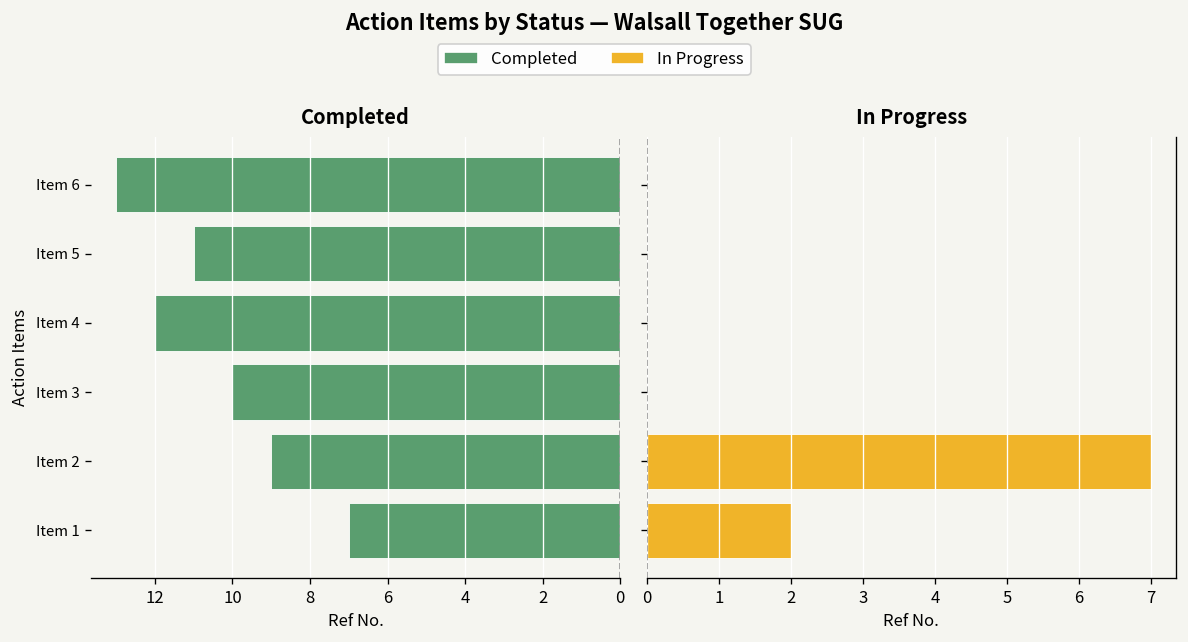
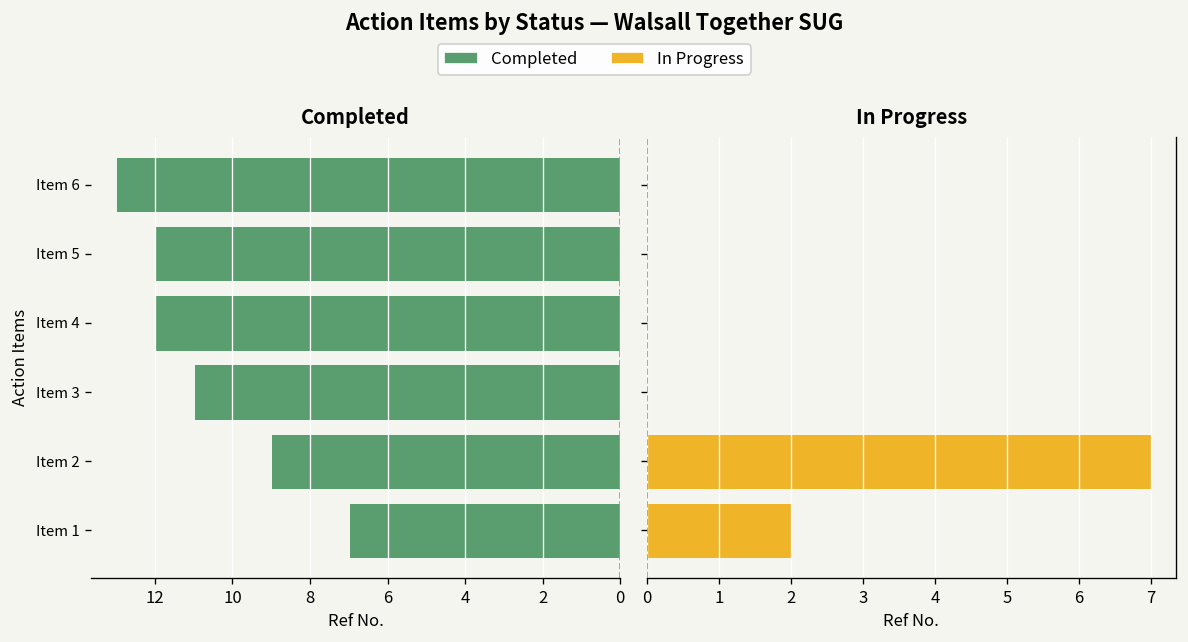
  {
    "Completed": {
      "Item 6": 13,
-     "Item 5": 11,
+     "Item 5": 12,
      "Item 4": 12,
-     "Item 3": 10,
+     "Item 3": 11,
      "Item 2": 9,
      "Item 1": 7
    }
  }
